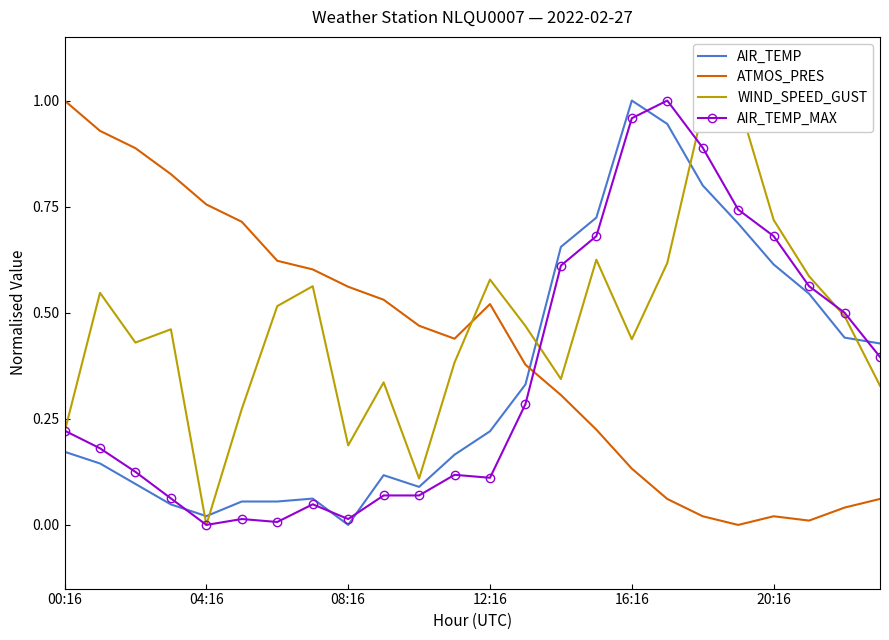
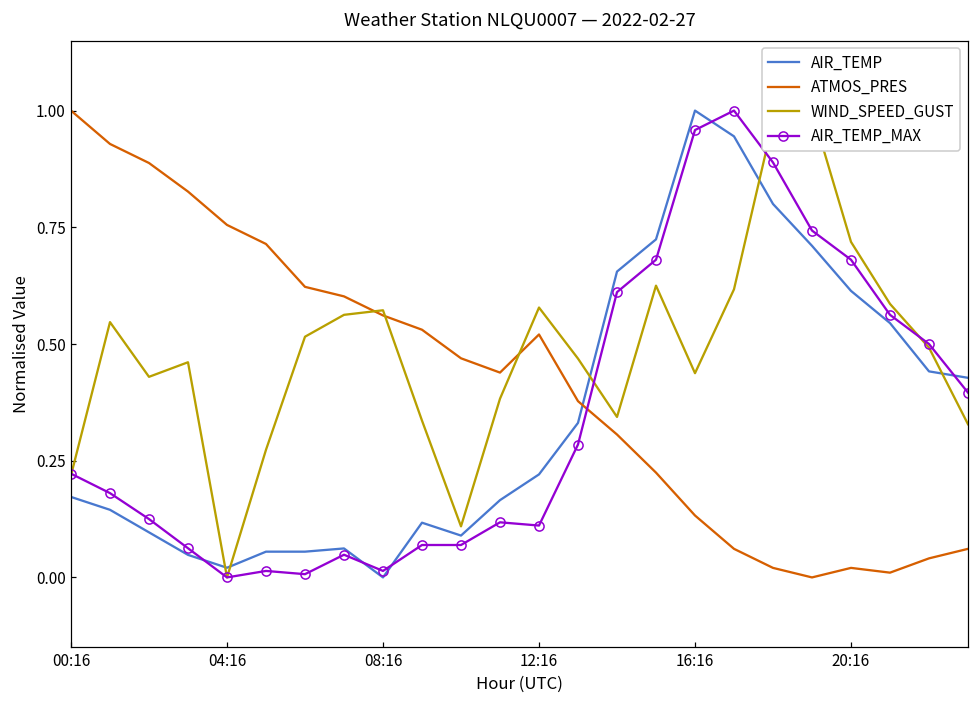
  {
    "AIR_TEMP": {
      "00:16": 0.17,
      "04:16": 0.02,
      "08:16": 0.00,
      "12:16": 0.22,
      "16:16": 1.00,
      "20:16": 0.61
    },
    "ATMOS_PRES": {
      "00:16": 1.00,
      "04:16": 0.76,
      "08:16": 0.56,
      "12:16": 0.52,
      "16:16": 0.13,
      "20:16": 0.02
    },
    "WIND_SPEED_GUST": {
-     "08:16": 0.19,
+     "08:16": 0.57,
      "12:16": 0.58,
      "16:16": 0.44,
      "20:16": 0.72
    },
    "AIR_TEMP_MAX": {
      "08:16": 0.01,
      "12:16": 0.11,
      "16:16": 0.96,
      "20:16": 0.68
    }
  }
